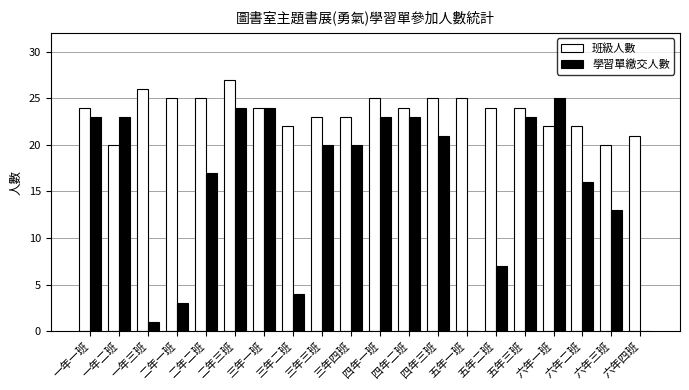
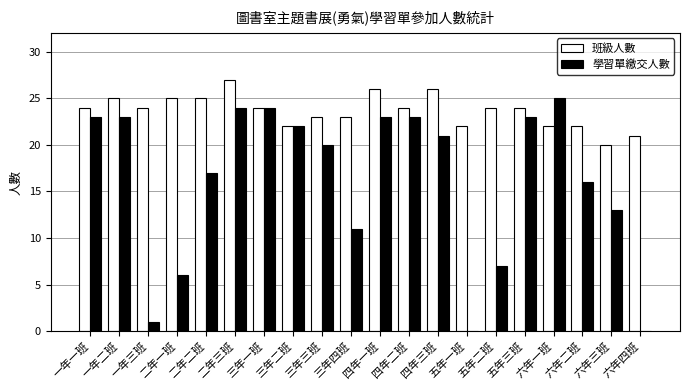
  {
    "班級人數": {
      "一年一班": 24,
-     "一年二班": 20,
-     "一年三班": 26,
+     "一年二班": 25,
+     "一年三班": 24,
      "二年一班": 25,
      "二年二班": 25,
      "二年三班": 27,
      "三年一班": 24,
      "三年二班": 22,
      "三年三班": 23,
      "三年四班": 23,
-     "四年一班": 25,
+     "四年一班": 26,
      "四年二班": 24,
-     "四年三班": 25,
-     "五年一班": 25,
+     "四年三班": 26,
+     "五年一班": 22,
      "五年二班": 24,
      "五年三班": 24,
      "六年一班": 22,
      "六年二班": 22,
      "六年三班": 20,
      "六年四班": 21
    },
    "學習單繳交人數": {
      "一年一班": 23,
      "一年二班": 23,
      "一年三班": 1,
-     "二年一班": 3,
+     "二年一班": 6,
      "二年二班": 17,
      "二年三班": 24,
      "三年一班": 24,
-     "三年二班": 4,
+     "三年二班": 22,
      "三年三班": 20,
-     "三年四班": 20,
+     "三年四班": 11,
      "四年一班": 23,
      "四年二班": 23,
      "四年三班": 21,
      "五年一班": 0,
      "五年二班": 7,
      "五年三班": 23,
      "六年一班": 25,
      "六年二班": 16,
      "六年三班": 13,
      "六年四班": 0
    }
  }
